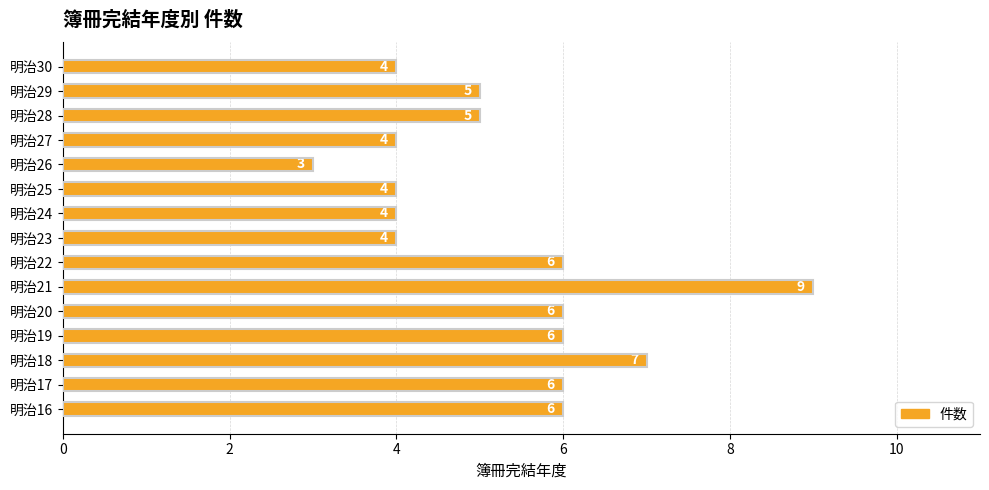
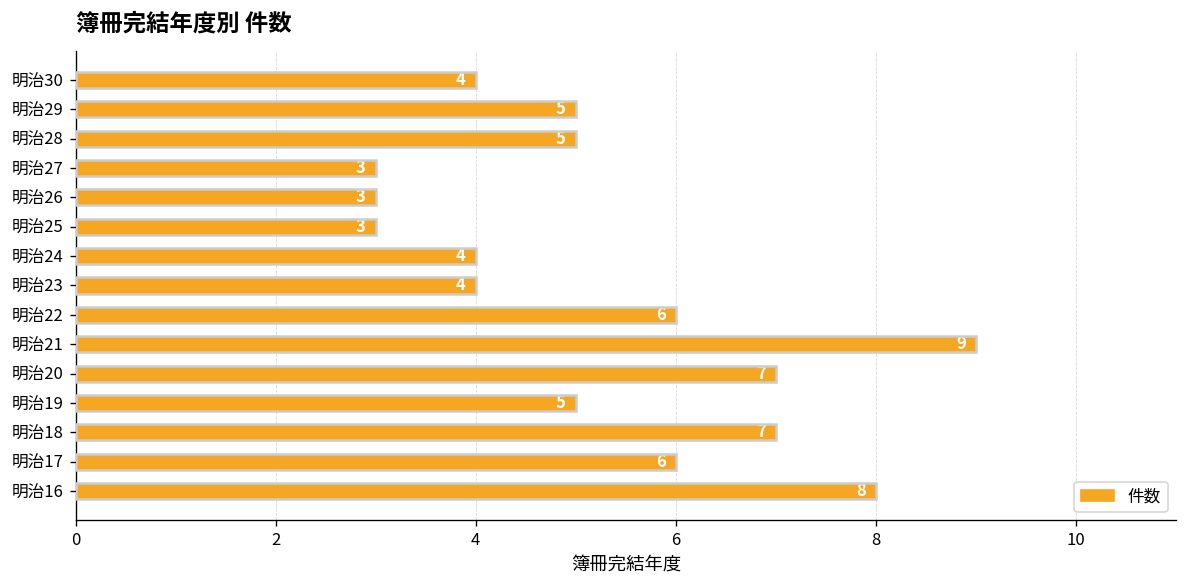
  {
    "明治30": 4,
    "明治29": 5,
    "明治28": 5,
-   "明治27": 4,
+   "明治27": 3,
    "明治26": 3,
-   "明治25": 4,
+   "明治25": 3,
    "明治24": 4,
    "明治23": 4,
    "明治22": 6,
    "明治21": 9,
-   "明治20": 6,
-   "明治19": 6,
+   "明治20": 7,
+   "明治19": 5,
    "明治18": 7,
    "明治17": 6,
-   "明治16": 6
+   "明治16": 8
  }
